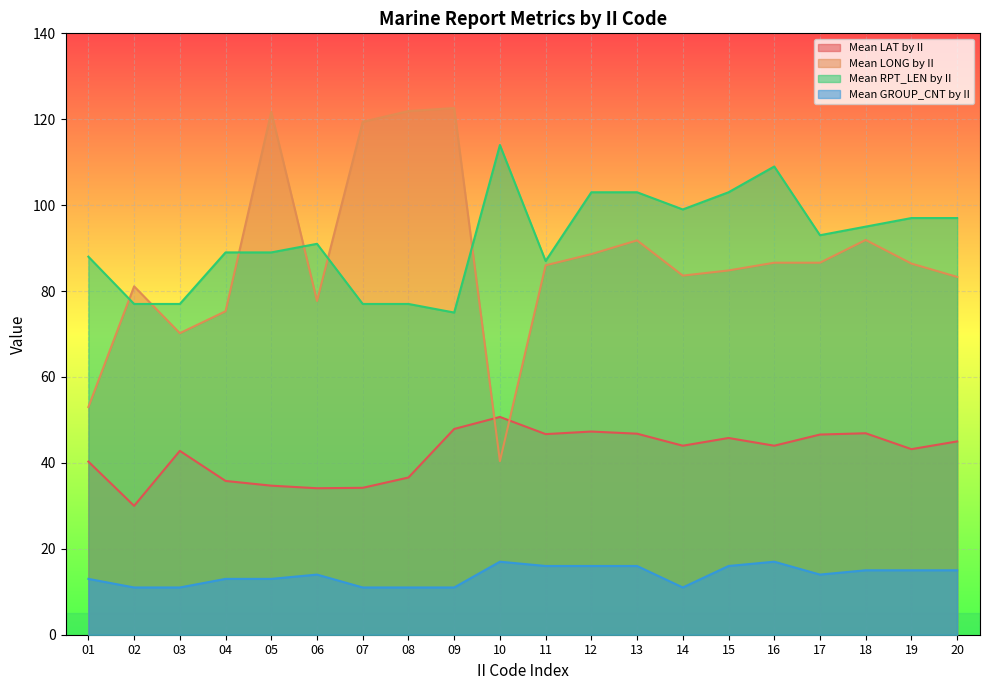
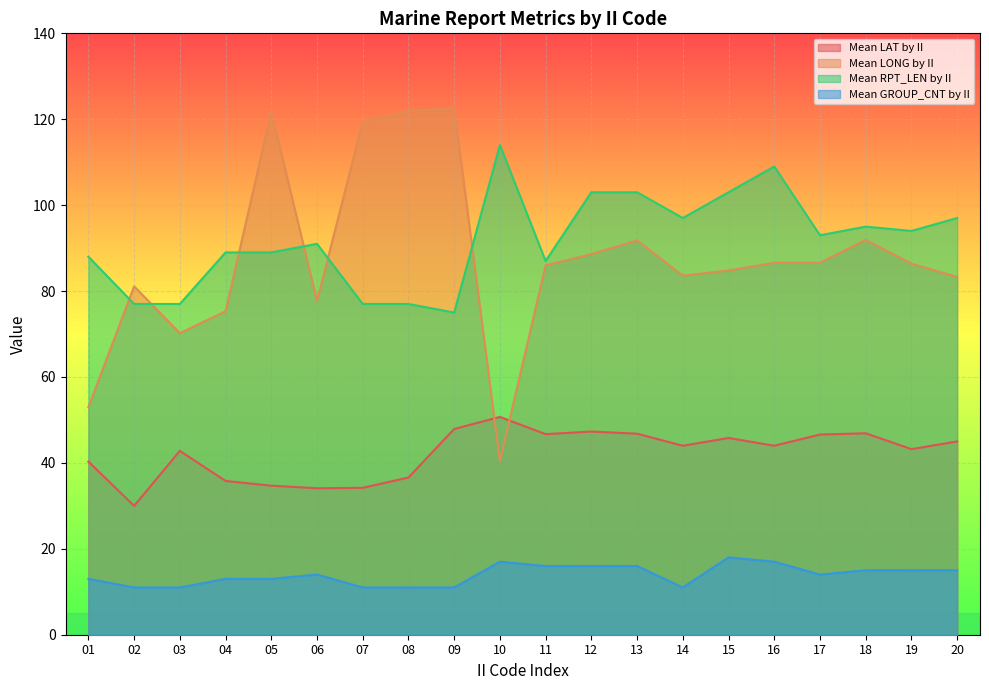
  {
    "Mean RPT_LEN by II": {
      "01": 88,
      "02": 77,
      "03": 77,
      "04": 89,
      "05": 89,
      "06": 91,
      "07": 77,
      "08": 77,
      "09": 75,
      "10": 114,
      "11": 87,
      "12": 103,
      "13": 103,
-     "14": 99,
+     "14": 97,
      "15": 103,
      "16": 109,
      "17": 93,
      "18": 95,
-     "19": 97,
+     "19": 94,
      "20": 97
    },
    "Mean GROUP_CNT by II": {
      "01": 13,
      "02": 11,
      "03": 11,
      "04": 13,
      "05": 13,
      "06": 14,
      "07": 11,
      "08": 11,
      "09": 11,
      "10": 17,
      "11": 16,
      "12": 16,
      "13": 16,
      "14": 11,
-     "15": 16,
+     "15": 18,
      "16": 17,
      "17": 14,
      "18": 15,
      "19": 15,
      "20": 15
    }
  }
